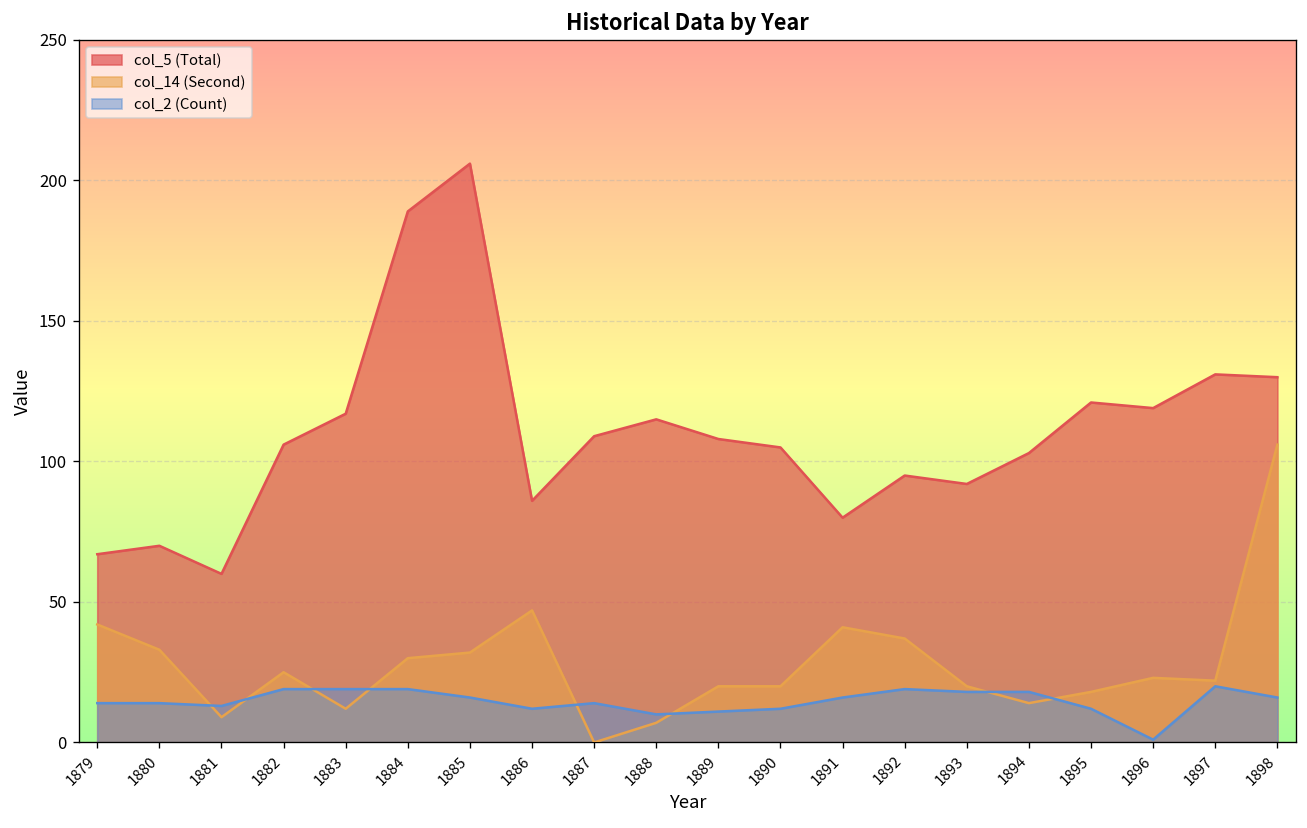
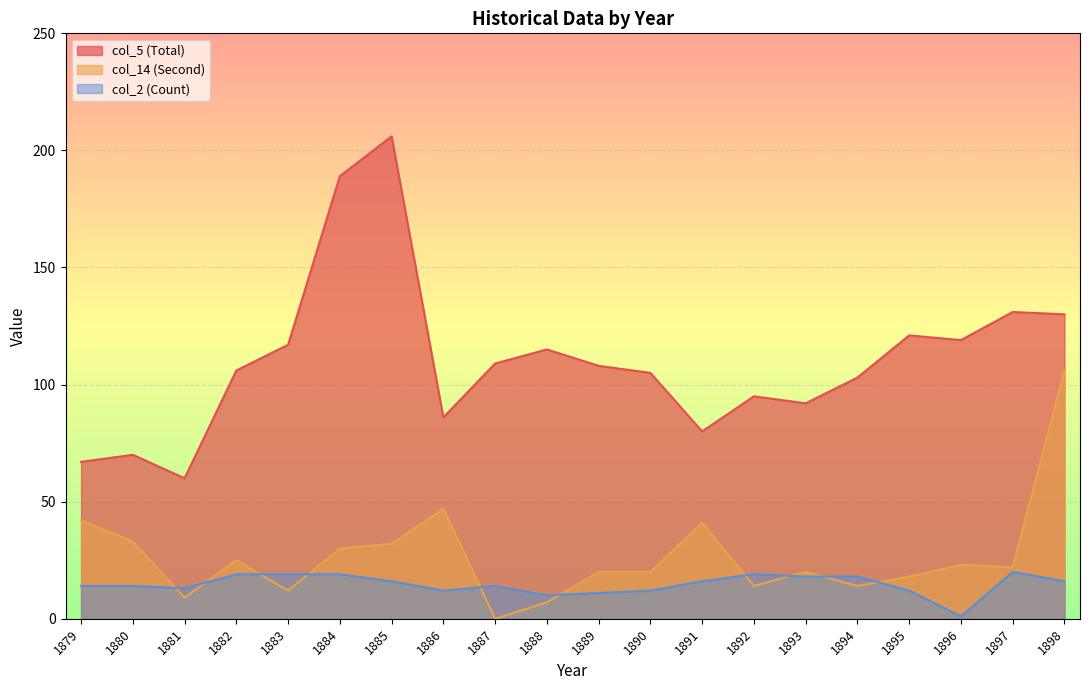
  {
    "col_5 (Total)": {
      "1879": 67,
      "1880": 70,
      "1881": 60,
      "1882": 106,
      "1883": 117,
      "1884": 189,
      "1885": 206,
      "1886": 86,
      "1887": 109,
      "1888": 115,
      "1889": 108,
      "1890": 105,
      "1891": 80,
      "1892": 95,
      "1893": 92,
      "1894": 103,
      "1895": 121,
      "1896": 119,
      "1897": 131,
      "1898": 130
    },
    "col_14 (Second)": {
      "1879": 42,
      "1880": 33,
      "1881": 9,
      "1882": 25,
      "1883": 12,
      "1884": 30,
      "1885": 32,
      "1886": 47,
      "1887": 0,
      "1888": 7,
      "1889": 20,
      "1890": 20,
      "1891": 41,
-     "1892": 37,
+     "1892": 14,
      "1893": 20,
      "1894": 14,
      "1895": 18,
      "1896": 23,
      "1897": 22,
      "1898": 106
    },
    "col_2 (Count)": {
      "1879": 14,
      "1880": 14,
      "1881": 13,
      "1882": 19,
      "1883": 19,
      "1884": 19,
      "1885": 16,
      "1886": 12,
      "1887": 14,
      "1888": 10,
      "1889": 11,
      "1890": 12,
      "1891": 16,
      "1892": 19,
      "1893": 18,
      "1894": 18,
      "1895": 12,
      "1896": 1,
      "1897": 20,
      "1898": 16
    }
  }
